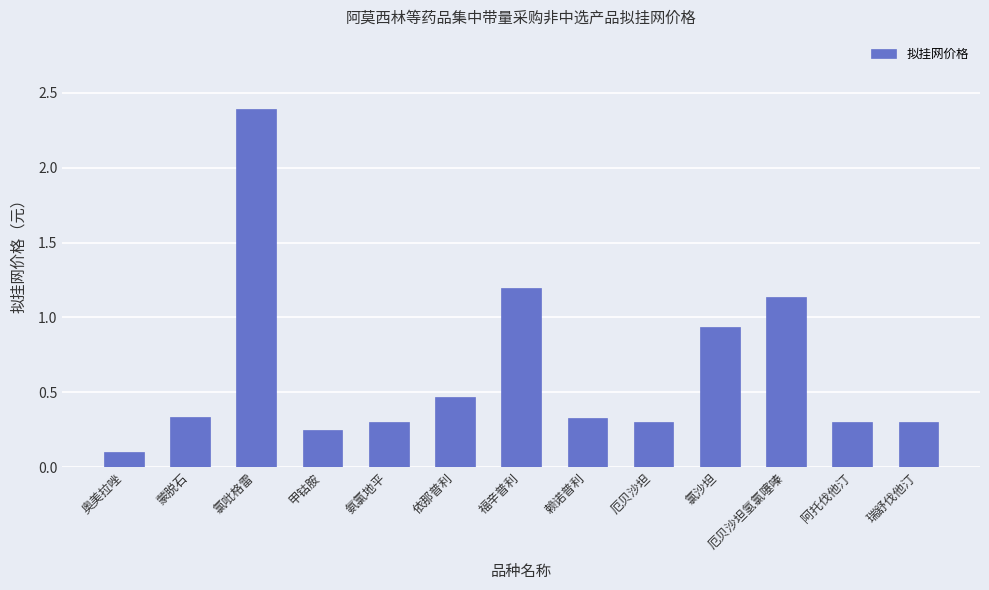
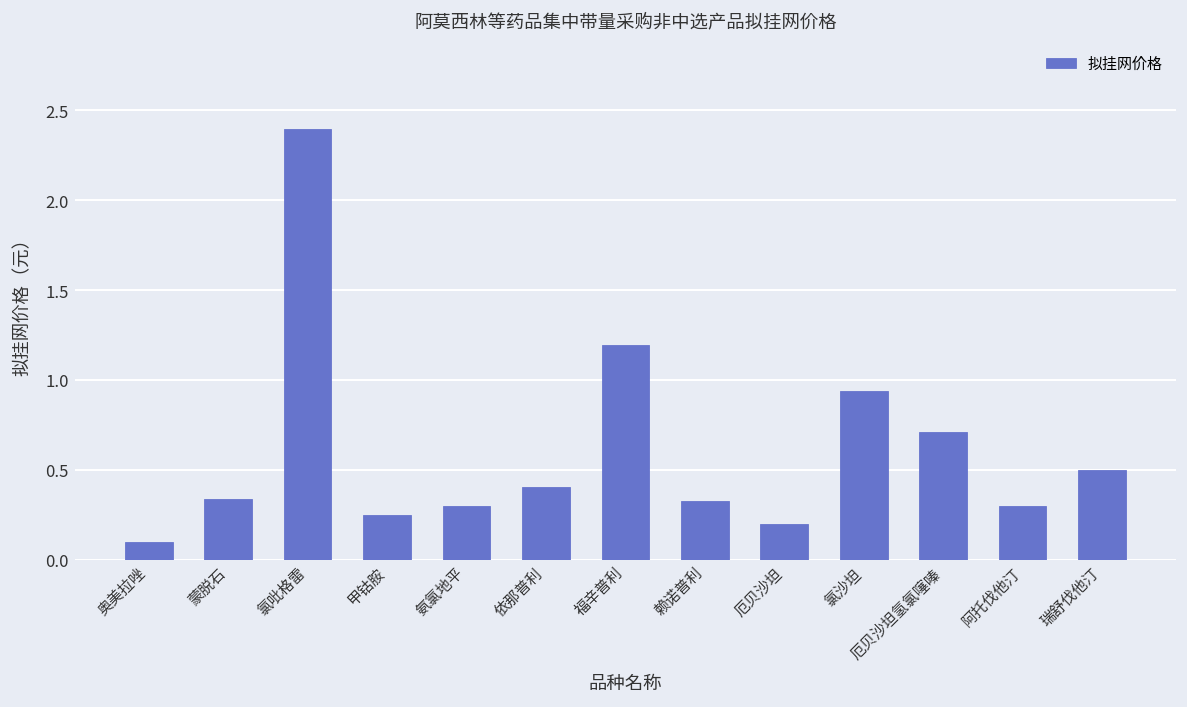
  {
    "奥美拉唑": 0.10,
    "蒙脱石": 0.33,
    "氯吡格雷": 2.39,
    "甲钴胺": 0.25,
    "氨氯地平": 0.30,
-   "依那普利": 0.47,
+   "依那普利": 0.40,
    "福辛普利": 1.20,
    "赖诺普利": 0.33,
-   "厄贝沙坦": 0.3,
+   "厄贝沙坦": 0.2,
    "氯沙坦": 0.94,
-   "厄贝沙坦氢氯噻嗪": 1.13,
+   "厄贝沙坦氢氯噻嗪": 0.71,
    "阿托伐他汀": 0.30,
-   "瑞舒伐他汀": 0.3
+   "瑞舒伐他汀": 0.5
  }
